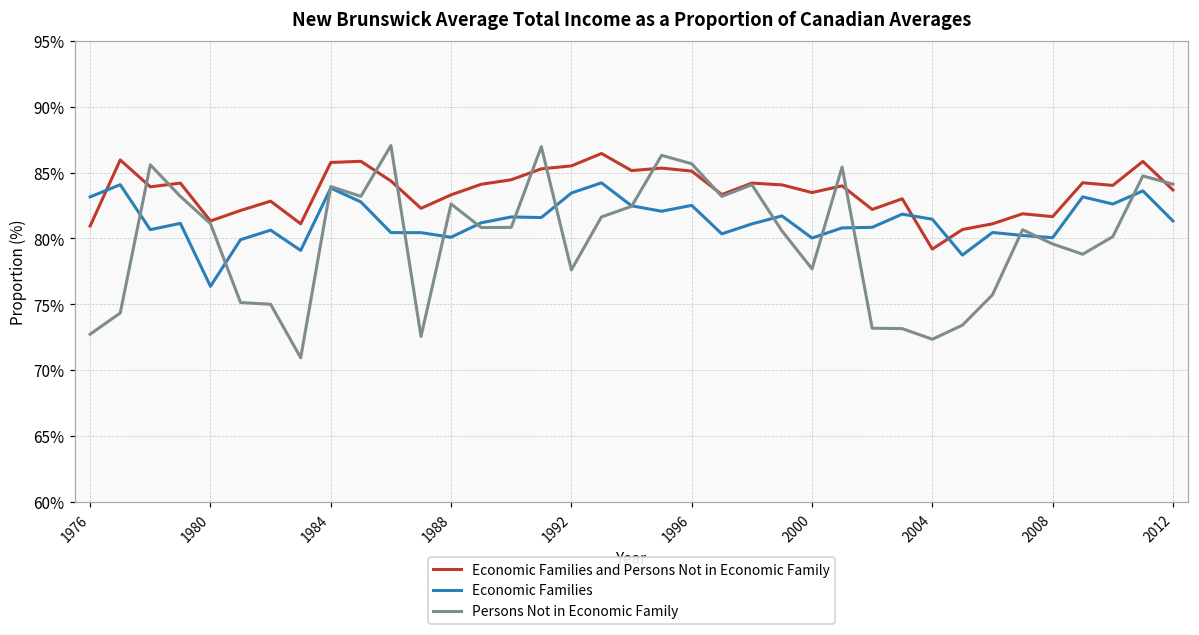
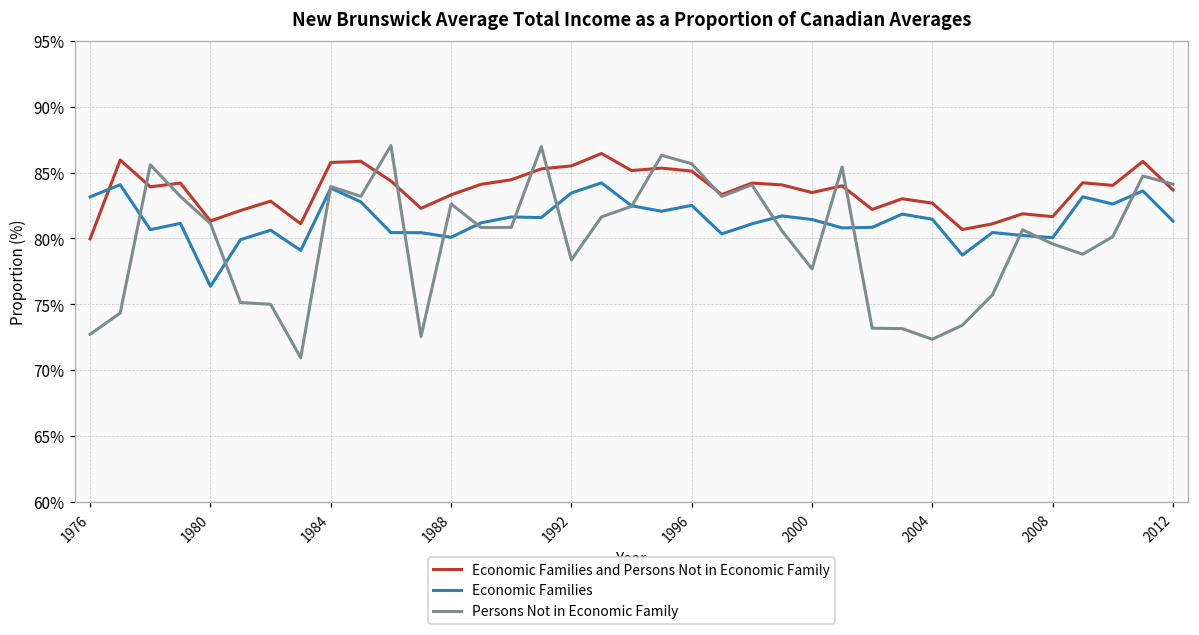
  {
    "Economic Families and Persons Not in Economic Family": {
-     "1976": "80.9%",
+     "1976": "80.0%",
      "1984": "85.8%",
      "1988": "83.3%",
      "1992": "85.5%",
      "1996": "85.1%",
      "2000": "83.5%",
-     "2004": "79.2%",
+     "2004": "82.7%",
      "2008": "81.7%",
      "2012": "83.7%"
    },
    "Economic Families": {
      "1976": "83.2%",
      "1980": "76.4%",
      "1988": "80.1%",
      "1992": "83.5%",
      "1996": "82.5%",
-     "2000": "80.0%",
+     "2000": "81.4%",
      "2004": "81.5%",
      "2008": "80.1%",
      "2012": "81.3%"
    },
    "Persons Not in Economic Family": {
      "1976": "72.7%",
      "1988": "82.6%",
-     "1992": "77.6%",
+     "1992": "78.4%",
      "1996": "85.7%",
      "2000": "77.7%",
      "2004": "72.3%",
      "2008": "79.6%",
      "2012": "84.1%"
    }
  }
